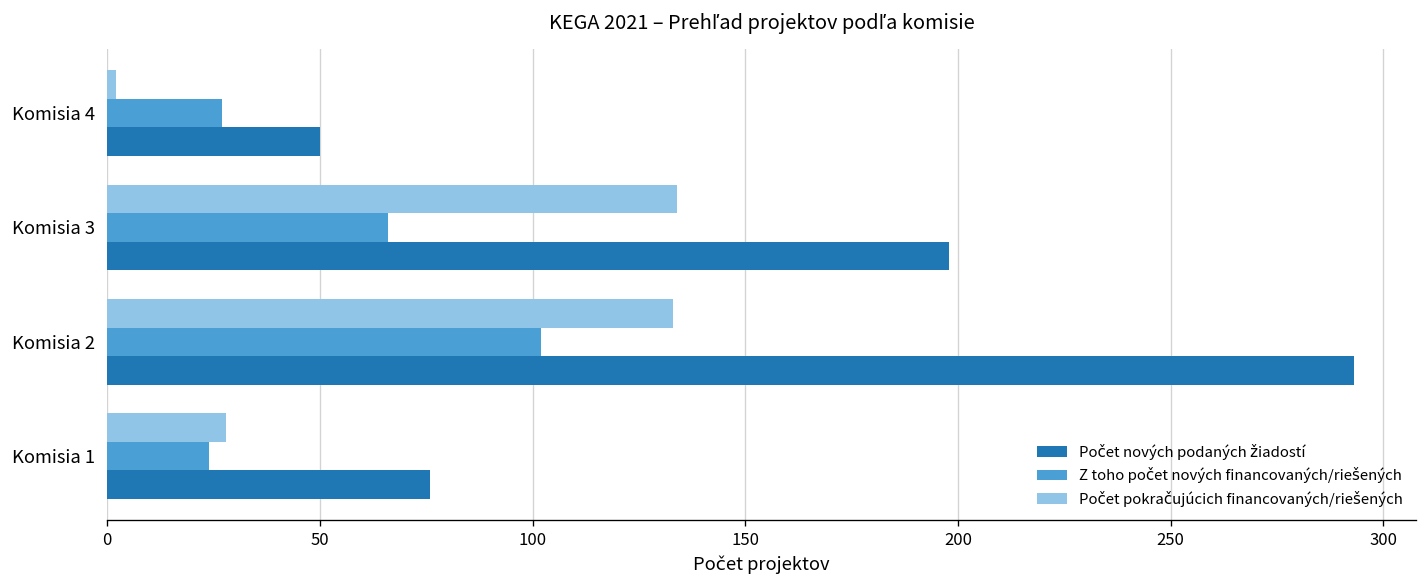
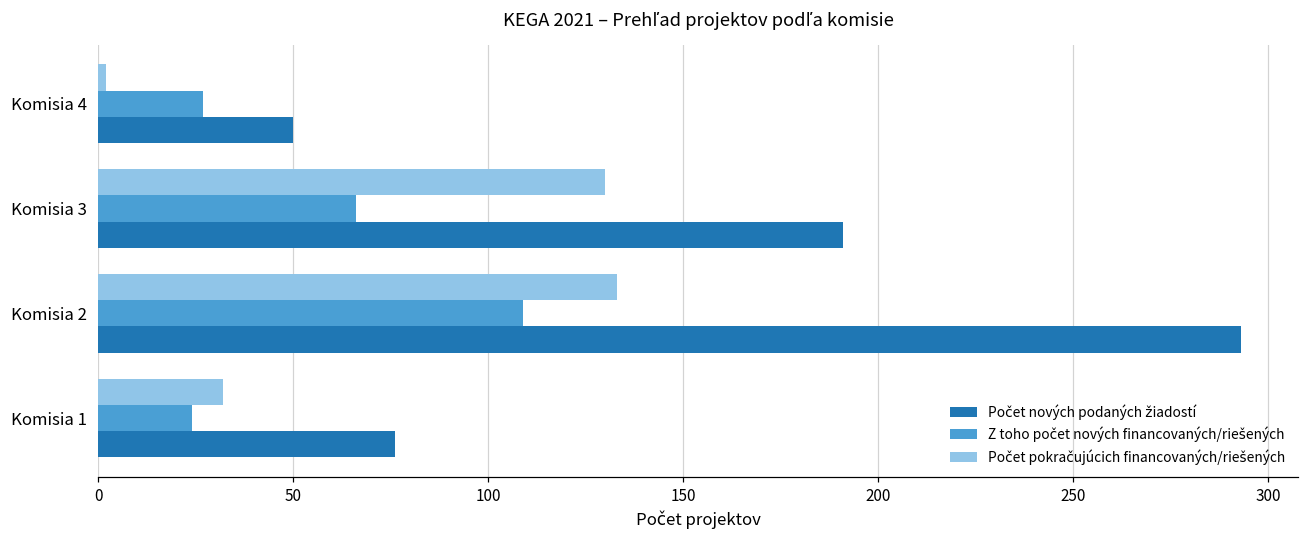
  {
    "Počet nových podaných žiadostí": {
      "Komisia 4": 50,
-     "Komisia 3": 198,
+     "Komisia 3": 191,
      "Komisia 2": 293,
      "Komisia 1": 76
    },
    "Z toho počet nových financovaných/riešených": {
      "Komisia 4": 27,
      "Komisia 3": 66,
-     "Komisia 2": 102,
+     "Komisia 2": 109,
      "Komisia 1": 24
    },
    "Počet pokračujúcich financovaných/riešených": {
      "Komisia 4": 2,
-     "Komisia 3": 134,
+     "Komisia 3": 130,
      "Komisia 2": 133,
-     "Komisia 1": 28
+     "Komisia 1": 32
    }
  }
